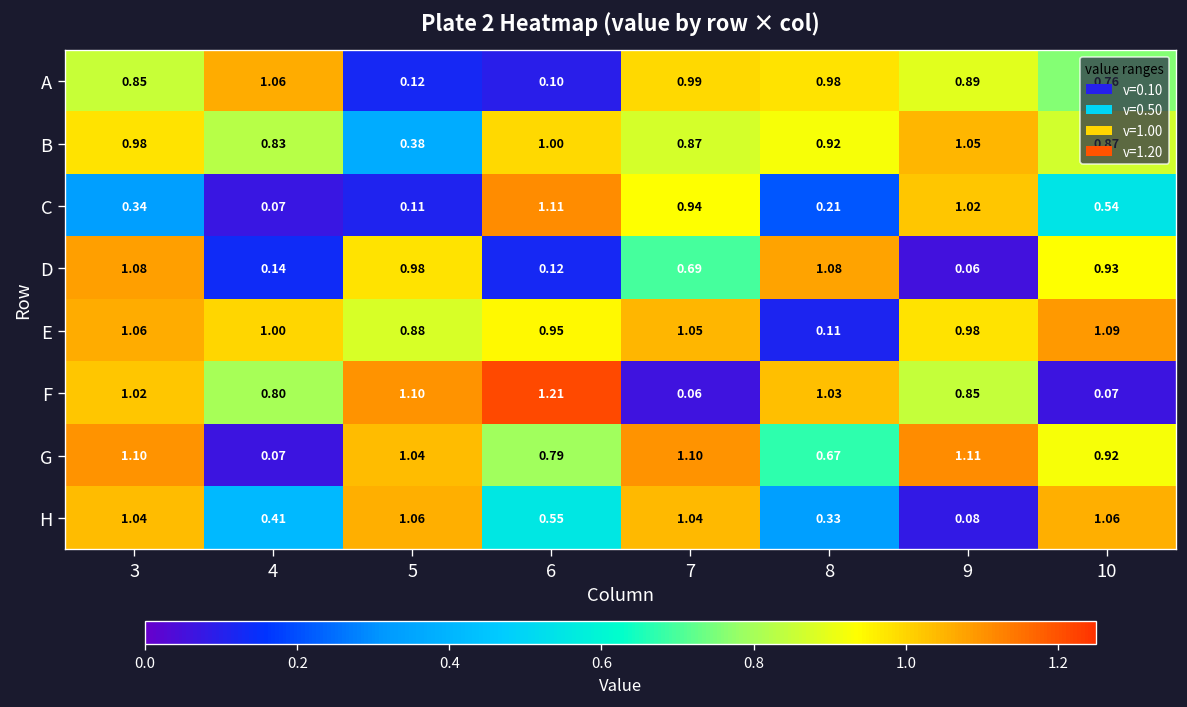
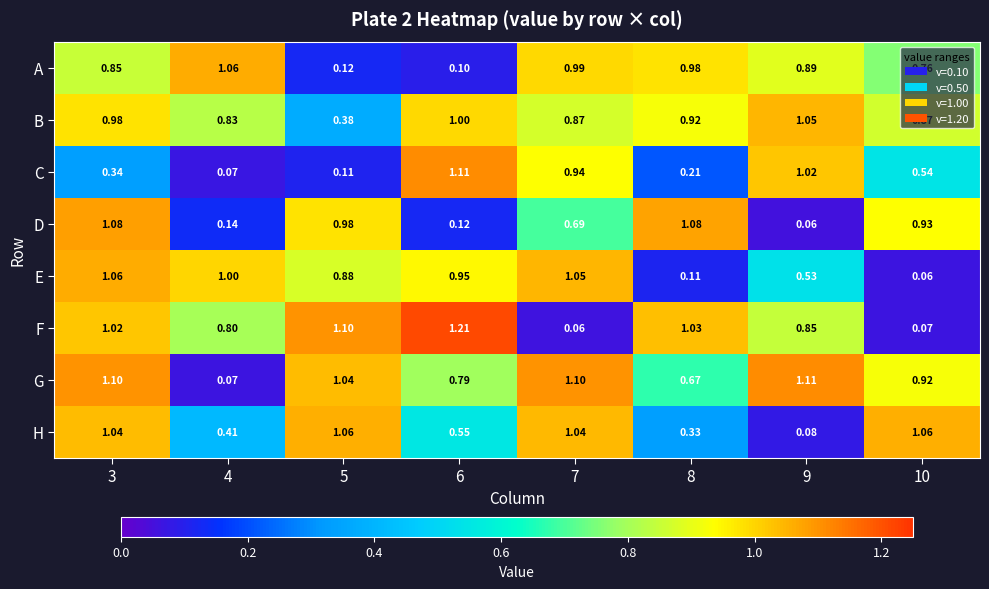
  {
    "A": {
      "3": 0.85,
      "4": 1.06,
      "5": 0.12,
      "6": 0.10,
      "7": 0.99,
      "8": 0.98,
      "9": 0.89
    },
    "B": {
      "3": 0.98,
      "4": 0.83,
      "5": 0.38,
      "6": 1.00,
      "7": 0.87,
      "8": 0.92,
      "9": 1.05
    },
    "C": {
      "3": 0.34,
      "4": 0.07,
      "5": 0.11,
      "6": 1.11,
      "7": 0.94,
      "8": 0.21,
      "9": 1.02,
      "10": 0.54
    },
    "D": {
      "3": 1.08,
      "4": 0.14,
      "5": 0.98,
      "6": 0.12,
      "7": 0.69,
      "8": 1.08,
      "9": 0.06,
      "10": 0.93
    },
    "E": {
      "3": 1.06,
      "4": 1.00,
      "5": 0.88,
      "6": 0.95,
      "7": 1.05,
      "8": 0.11,
-     "9": 0.98,
-     "10": 1.09
+     "9": 0.53,
+     "10": 0.06
    },
    "F": {
      "3": 1.02,
      "4": 0.80,
      "5": 1.10,
      "6": 1.21,
      "7": 0.06,
      "8": 1.03,
      "9": 0.85,
      "10": 0.07
    },
    "G": {
      "3": 1.10,
      "4": 0.07,
      "5": 1.04,
      "6": 0.79,
      "7": 1.10,
      "8": 0.67,
      "9": 1.11,
      "10": 0.92
    },
    "H": {
      "3": 1.04,
      "4": 0.41,
      "5": 1.06,
      "6": 0.55,
      "7": 1.04,
      "8": 0.33,
      "9": 0.08,
      "10": 1.06
    }
  }
